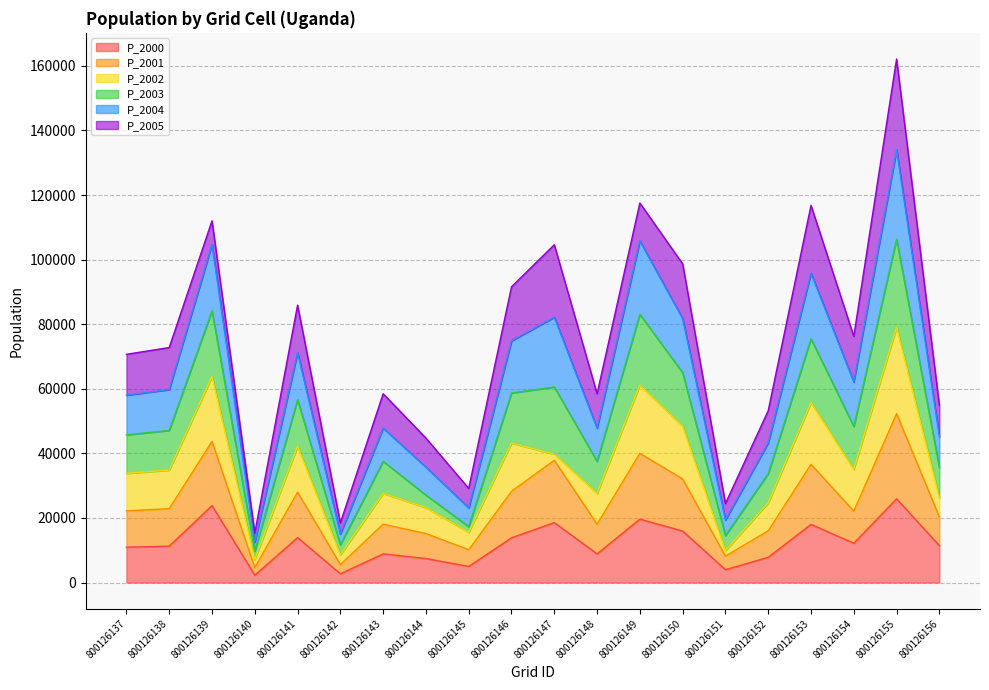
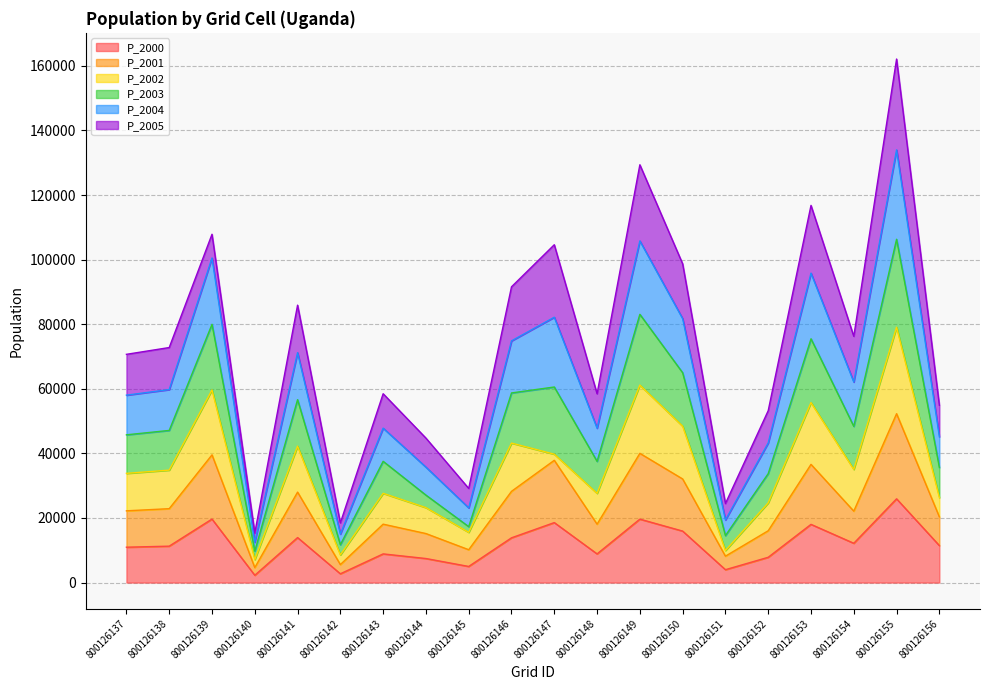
  {
    "P_2000": {
      "800126137": 11000,
      "800126138": 11000,
-     "800126139": 24000,
+     "800126139": 20000,
      "800126140": 2000,
      "800126141": 14000,
      "800126142": 3000,
      "800126143": 9000,
      "800126144": 7000,
      "800126145": 5000,
      "800126146": 14000,
      "800126147": 19000,
      "800126148": 9000,
      "800126149": 20000,
      "800126150": 16000,
      "800126151": 4000,
      "800126152": 8000,
      "800126153": 18000,
      "800126154": 12000,
      "800126155": 26000,
      "800126156": 11000
    },
    "P_2001": {
      "800126137": 11000,
      "800126138": 12000,
      "800126139": 20000,
      "800126140": 2000,
      "800126141": 14000,
      "800126142": 3000,
      "800126143": 9000,
      "800126144": 8000,
      "800126145": 5000,
      "800126146": 14000,
      "800126147": 19000,
      "800126148": 9000,
      "800126149": 20000,
      "800126150": 16000,
      "800126151": 4000,
      "800126152": 8000,
      "800126153": 19000,
      "800126154": 10000,
      "800126155": 26000,
      "800126156": 9000
    },
    "P_2002": {
      "800126137": 12000,
      "800126138": 12000,
      "800126139": 20000,
      "800126140": 2000,
      "800126141": 14000,
      "800126142": 3000,
      "800126143": 10000,
      "800126144": 8000,
      "800126145": 5000,
      "800126146": 15000,
      "800126147": 2000,
      "800126148": 10000,
      "800126149": 21000,
      "800126150": 16000,
      "800126151": 2000,
      "800126152": 9000,
      "800126153": 19000,
      "800126154": 13000,
      "800126155": 27000,
      "800126156": 6000
    },
    "P_2003": {
      "800126137": 12000,
      "800126138": 12000,
      "800126139": 20000,
      "800126140": 3000,
      "800126141": 14000,
      "800126142": 3000,
      "800126143": 10000,
      "800126144": 4000,
      "800126145": 2000,
      "800126146": 16000,
      "800126147": 21000,
      "800126148": 10000,
      "800126149": 22000,
      "800126150": 17000,
      "800126151": 5000,
      "800126152": 9000,
      "800126153": 20000,
      "800126154": 13000,
      "800126155": 27000,
      "800126156": 9000
    },
    "P_2004": {
      "800126137": 12000,
      "800126138": 13000,
      "800126139": 21000,
      "800126140": 3000,
      "800126141": 15000,
      "800126142": 3000,
      "800126143": 10000,
      "800126144": 9000,
      "800126145": 6000,
      "800126146": 16000,
      "800126147": 22000,
      "800126148": 10000,
      "800126149": 23000,
      "800126150": 17000,
      "800126151": 5000,
      "800126152": 10000,
      "800126153": 20000,
      "800126154": 14000,
      "800126155": 28000,
      "800126156": 10000
    },
    "P_2005": {
      "800126137": 13000,
      "800126138": 13000,
      "800126139": 7000,
      "800126140": 3000,
      "800126141": 15000,
      "800126142": 3000,
      "800126143": 11000,
      "800126144": 9000,
      "800126145": 6000,
      "800126146": 17000,
      "800126147": 22000,
      "800126148": 11000,
-     "800126149": 12000,
+     "800126149": 24000,
      "800126150": 17000,
      "800126151": 5000,
      "800126152": 10000,
      "800126153": 21000,
      "800126154": 14000,
      "800126155": 28000,
      "800126156": 10000
    }
  }
